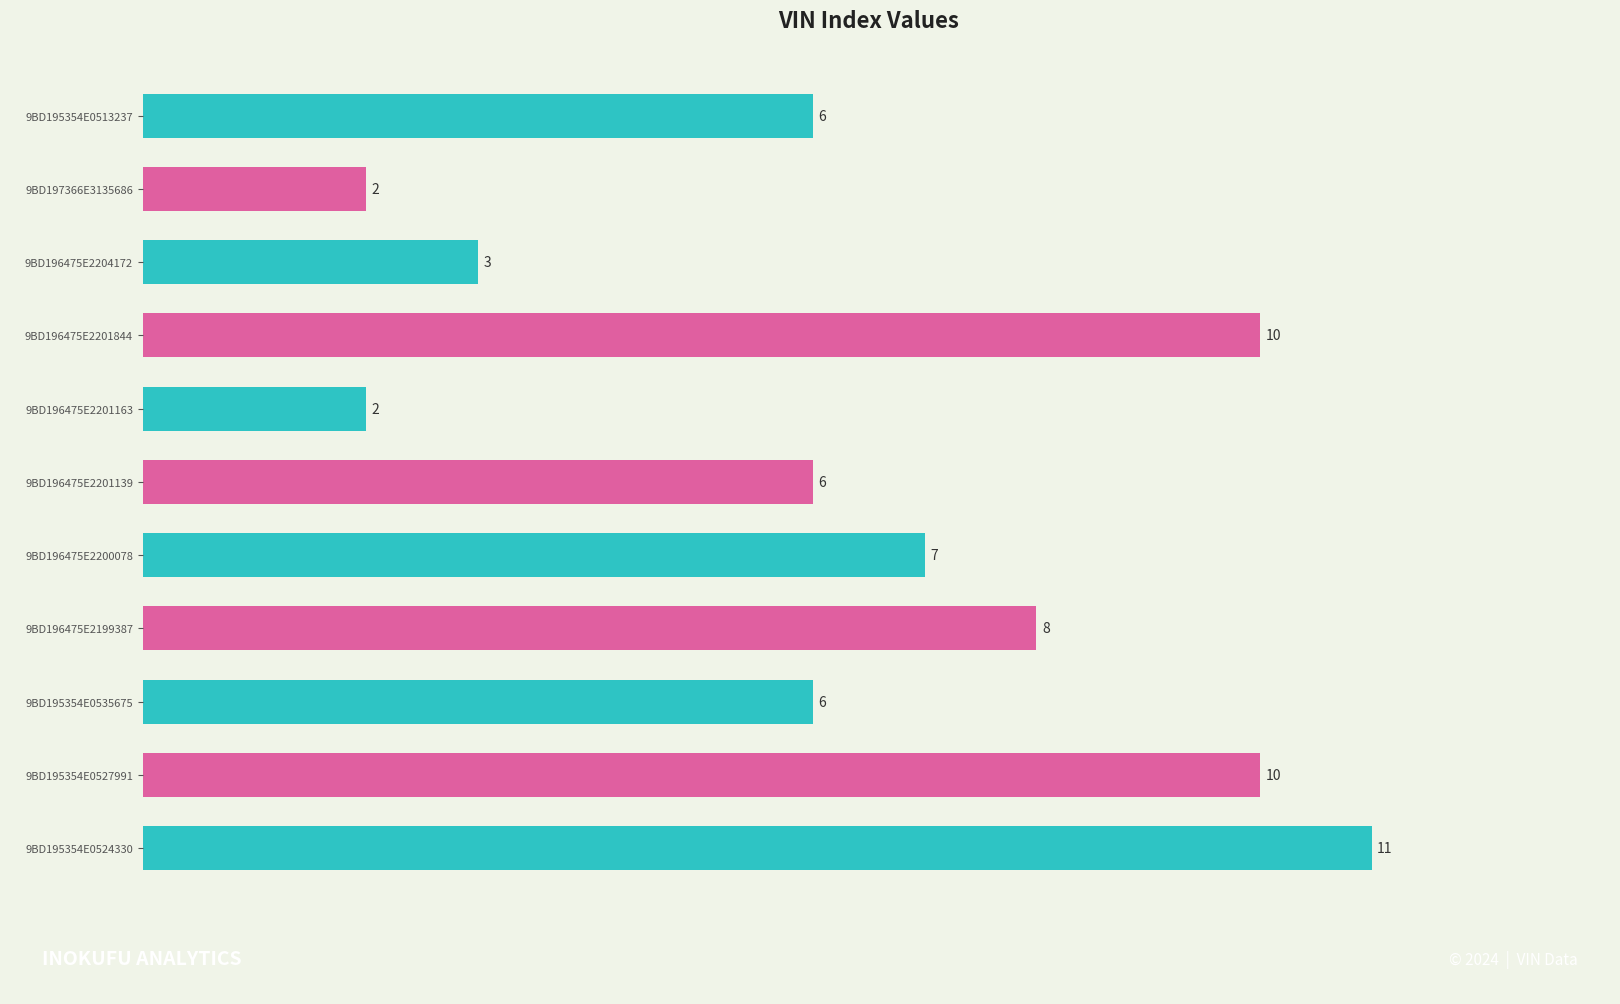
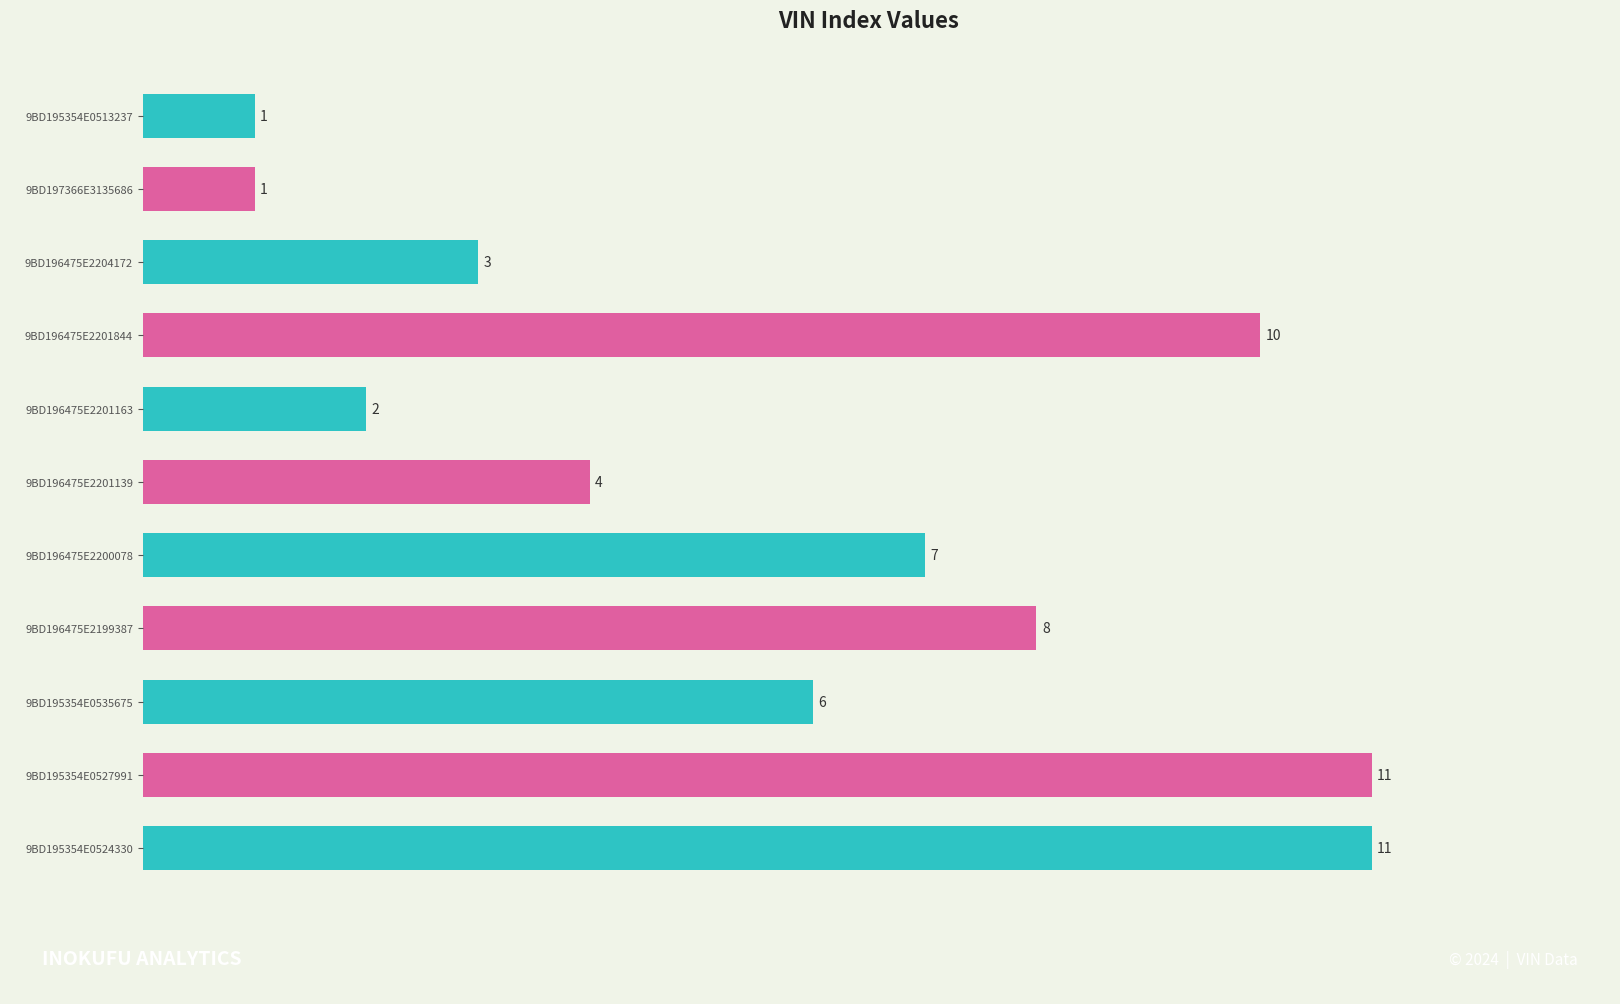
  {
-   "9BD195354E0513237": 6,
-   "9BD197366E3135686": 2,
+   "9BD195354E0513237": 1,
+   "9BD197366E3135686": 1,
    "9BD196475E2204172": 3,
    "9BD196475E2201844": 10,
    "9BD196475E2201163": 2,
-   "9BD196475E2201139": 6,
+   "9BD196475E2201139": 4,
    "9BD196475E2200078": 7,
    "9BD196475E2199387": 8,
    "9BD195354E0535675": 6,
-   "9BD195354E0527991": 10,
+   "9BD195354E0527991": 11,
    "9BD195354E0524330": 11
  }
